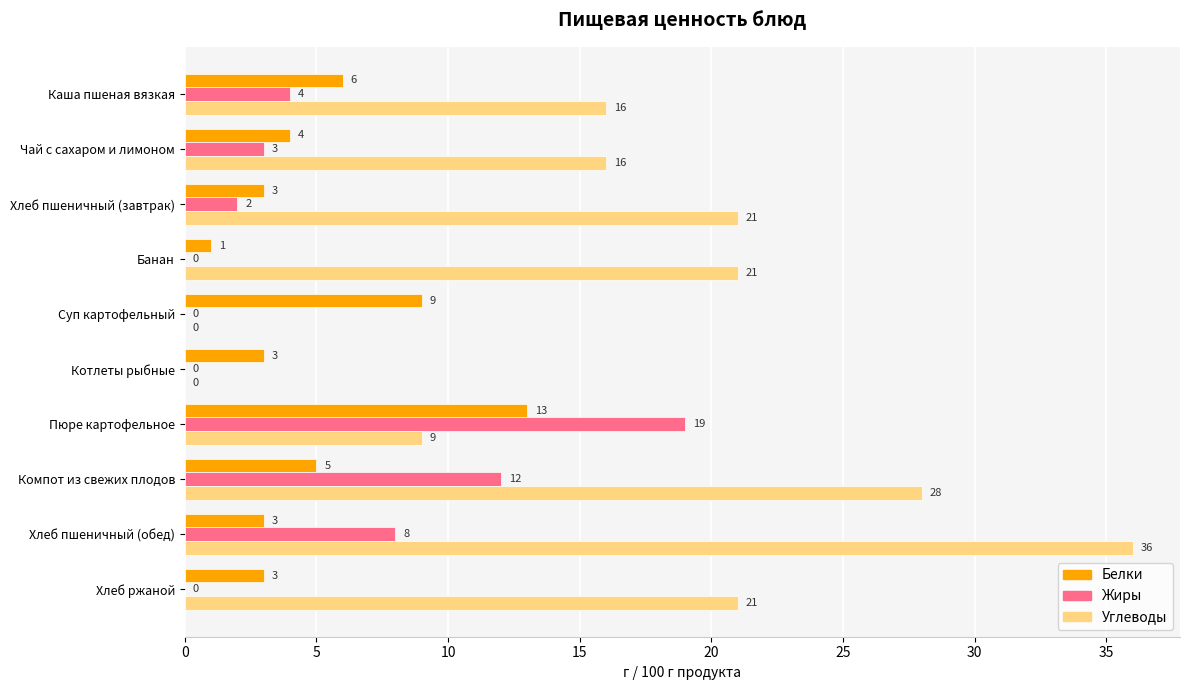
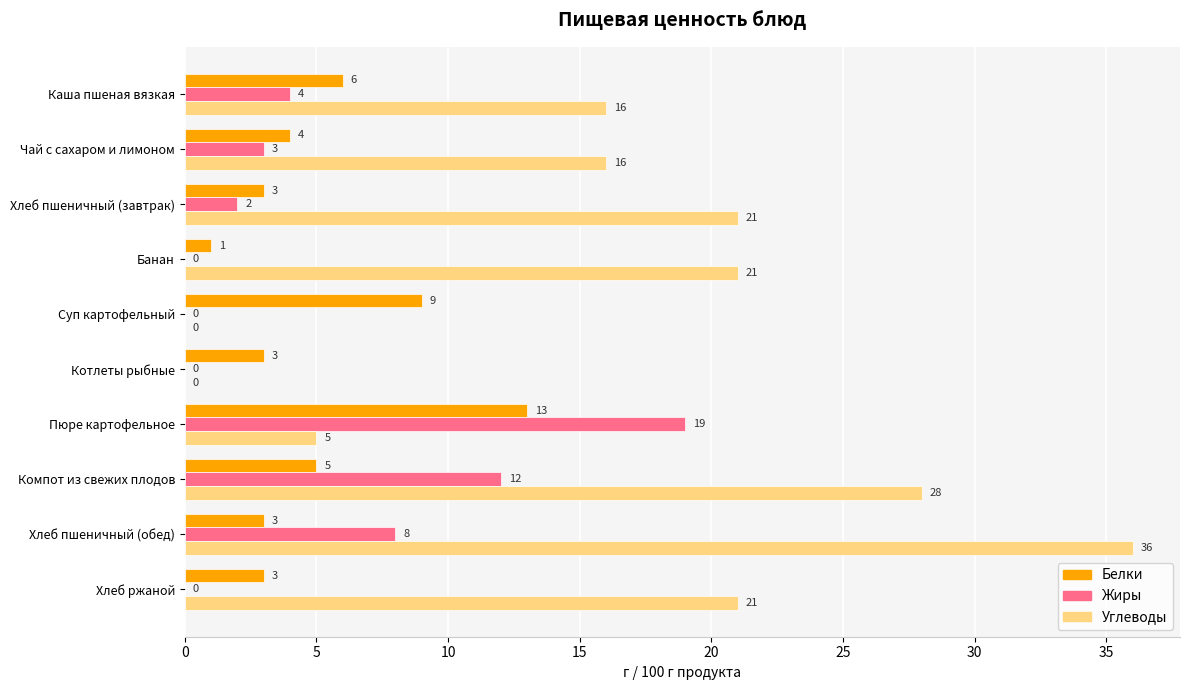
  {
    "Белки": {
      "Каша пшеная вязкая": 6,
      "Чай с сахаром и лимоном": 4,
      "Хлеб пшеничный (завтрак)": 3,
      "Банан": 1,
      "Суп картофельный": 9,
      "Котлеты рыбные": 3,
      "Пюре картофельное": 13,
      "Компот из свежих плодов": 5,
      "Хлеб пшеничный (обед)": 3,
      "Хлеб ржаной": 3
    },
    "Жиры": {
      "Каша пшеная вязкая": 4,
      "Чай с сахаром и лимоном": 3,
      "Хлеб пшеничный (завтрак)": 2,
      "Банан": 0,
      "Суп картофельный": 0,
      "Котлеты рыбные": 0,
      "Пюре картофельное": 19,
      "Компот из свежих плодов": 12,
      "Хлеб пшеничный (обед)": 8,
      "Хлеб ржаной": 0
    },
    "Углеводы": {
      "Каша пшеная вязкая": 16,
      "Чай с сахаром и лимоном": 16,
      "Хлеб пшеничный (завтрак)": 21,
      "Банан": 21,
      "Суп картофельный": 0,
      "Котлеты рыбные": 0,
-     "Пюре картофельное": 9,
+     "Пюре картофельное": 5,
      "Компот из свежих плодов": 28,
      "Хлеб пшеничный (обед)": 36,
      "Хлеб ржаной": 21
    }
  }
